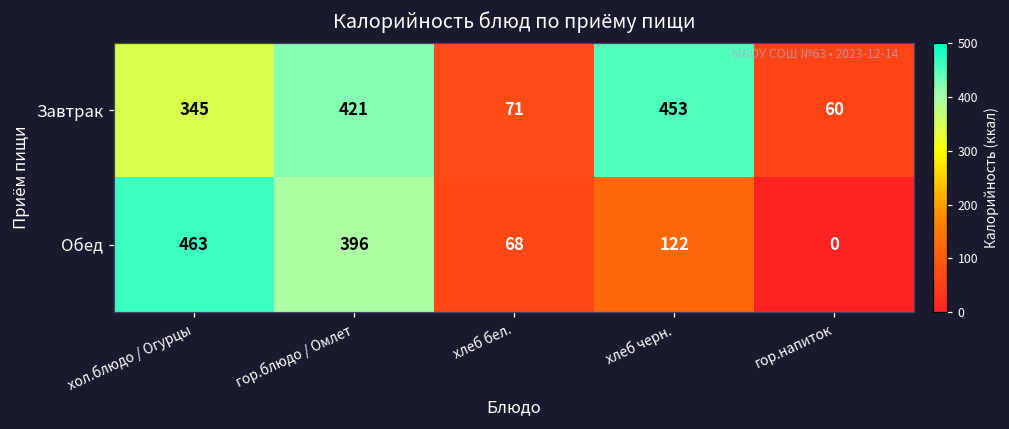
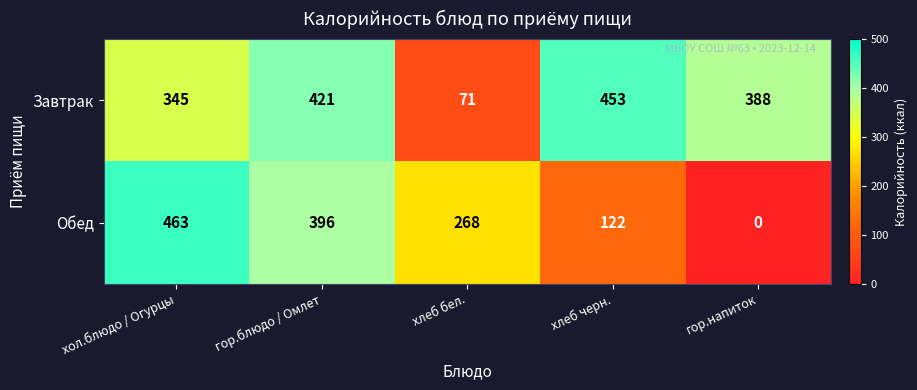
  {
    "Завтрак": {
      "хол.блюдо / Огурцы": 345,
      "гор.блюдо / Омлет": 421,
      "хлеб бел.": 71,
      "хлеб черн.": 453,
-     "гор.напиток": 60
+     "гор.напиток": 388
    },
    "Обед": {
      "хол.блюдо / Огурцы": 463,
      "гор.блюдо / Омлет": 396,
-     "хлеб бел.": 68,
+     "хлеб бел.": 268,
      "хлеб черн.": 122,
      "гор.напиток": 0
    }
  }
